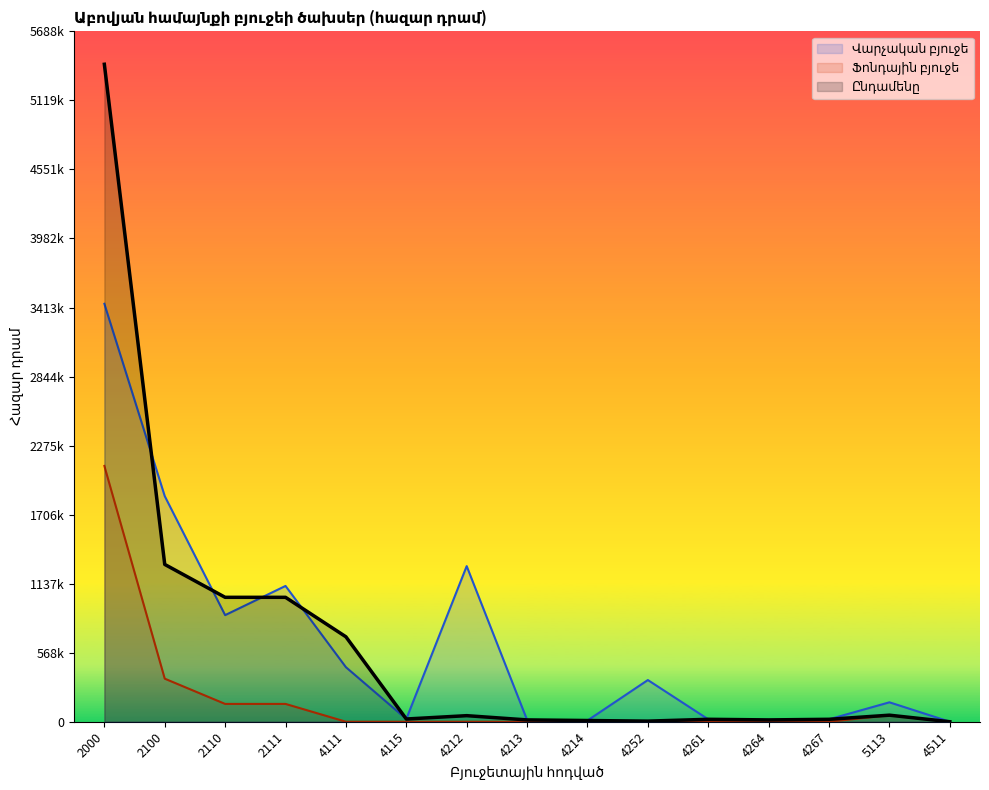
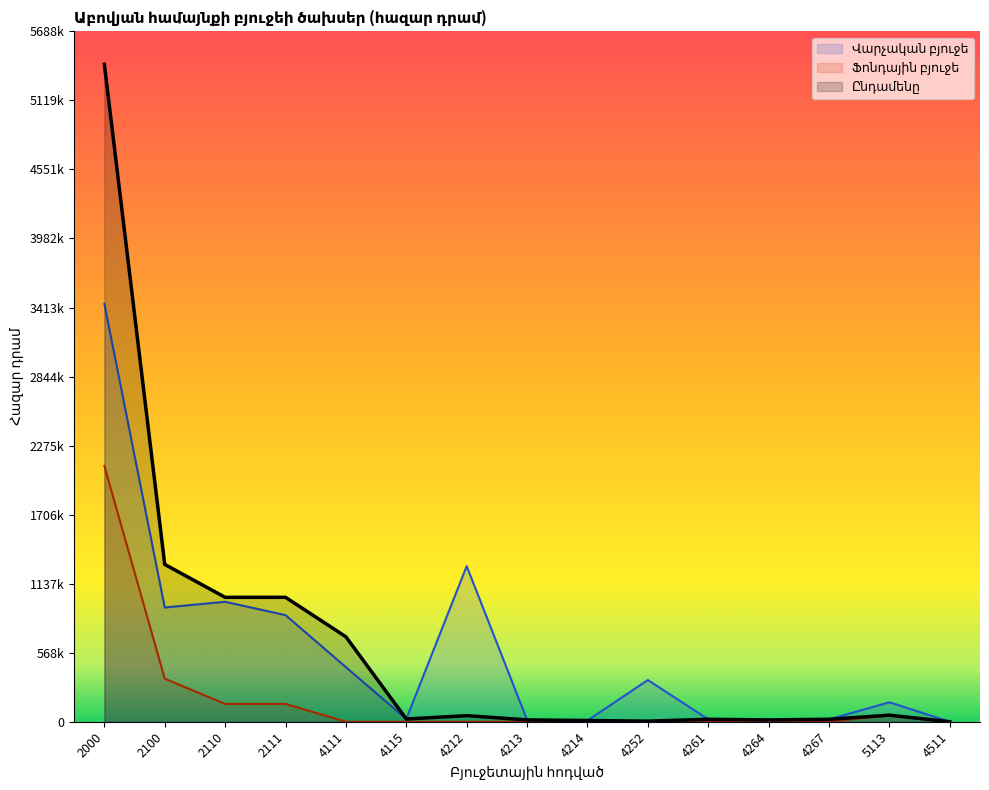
  {
    "Վարչական բյուջե": {
      "2000": 3440000,
-     "2100": 1860000,
-     "2110": 880000,
-     "2111": 1120000,
+     "2100": 940000,
+     "2110": 990000,
+     "2111": 880000,
      "4111": 450000,
      "4212": 1280000,
      "4252": 340000,
      "5113": 160000
    }
  }
